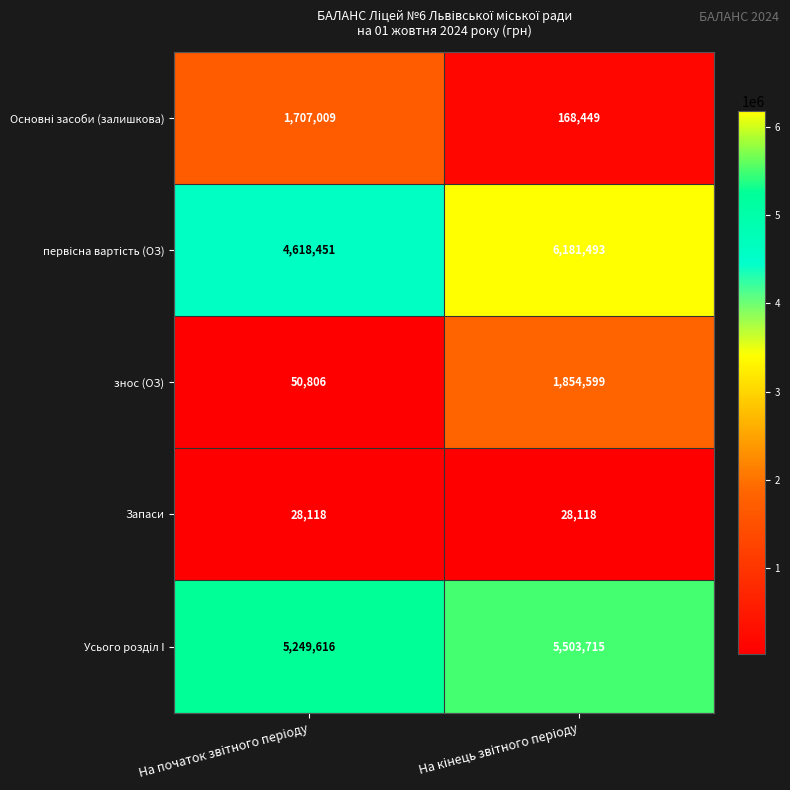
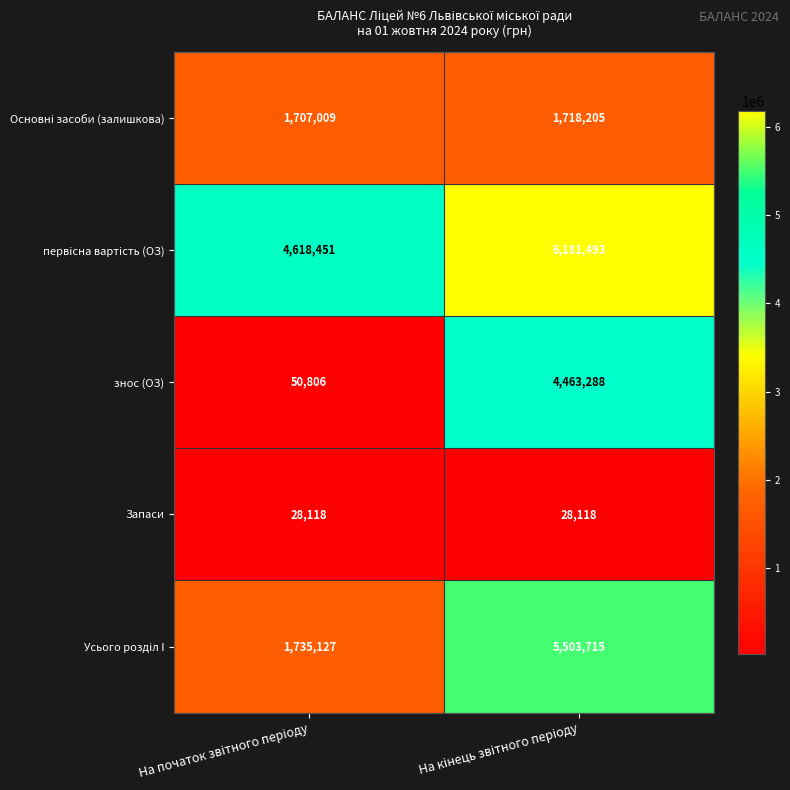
  {
    "Основні засоби (залишкова)": {
      "На початок звітного періоду": "1,707,009",
-     "На кінець звітного періоду": "168,449"
+     "На кінець звітного періоду": "1,718,205"
    },
    "первісна вартість (ОЗ)": {
      "На початок звітного періоду": "4,618,451",
      "На кінець звітного періоду": "6,181,493"
    },
    "знос (ОЗ)": {
      "На початок звітного періоду": "50,806",
-     "На кінець звітного періоду": "1,854,599"
+     "На кінець звітного періоду": "4,463,288"
    },
    "Запаси": {
      "На початок звітного періоду": "28,118",
      "На кінець звітного періоду": "28,118"
    },
    "Усього розділ І": {
-     "На початок звітного періоду": "5,249,616",
+     "На початок звітного періоду": "1,735,127",
      "На кінець звітного періоду": "5,503,715"
    }
  }
